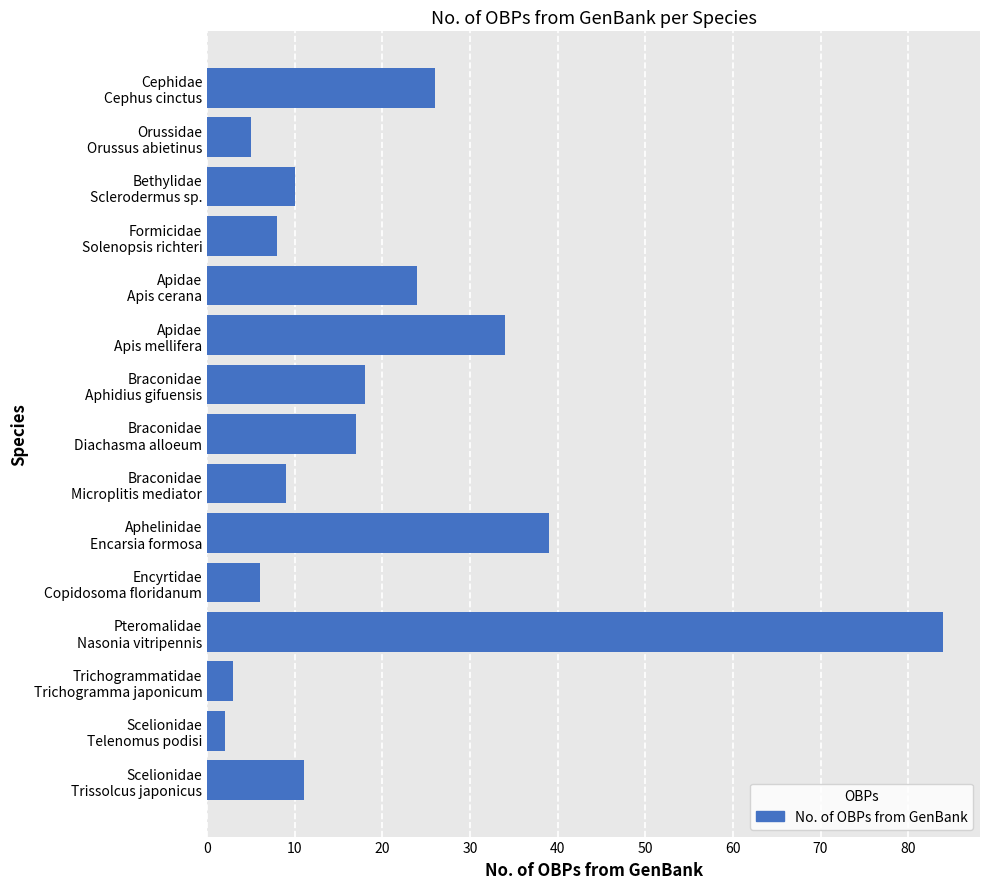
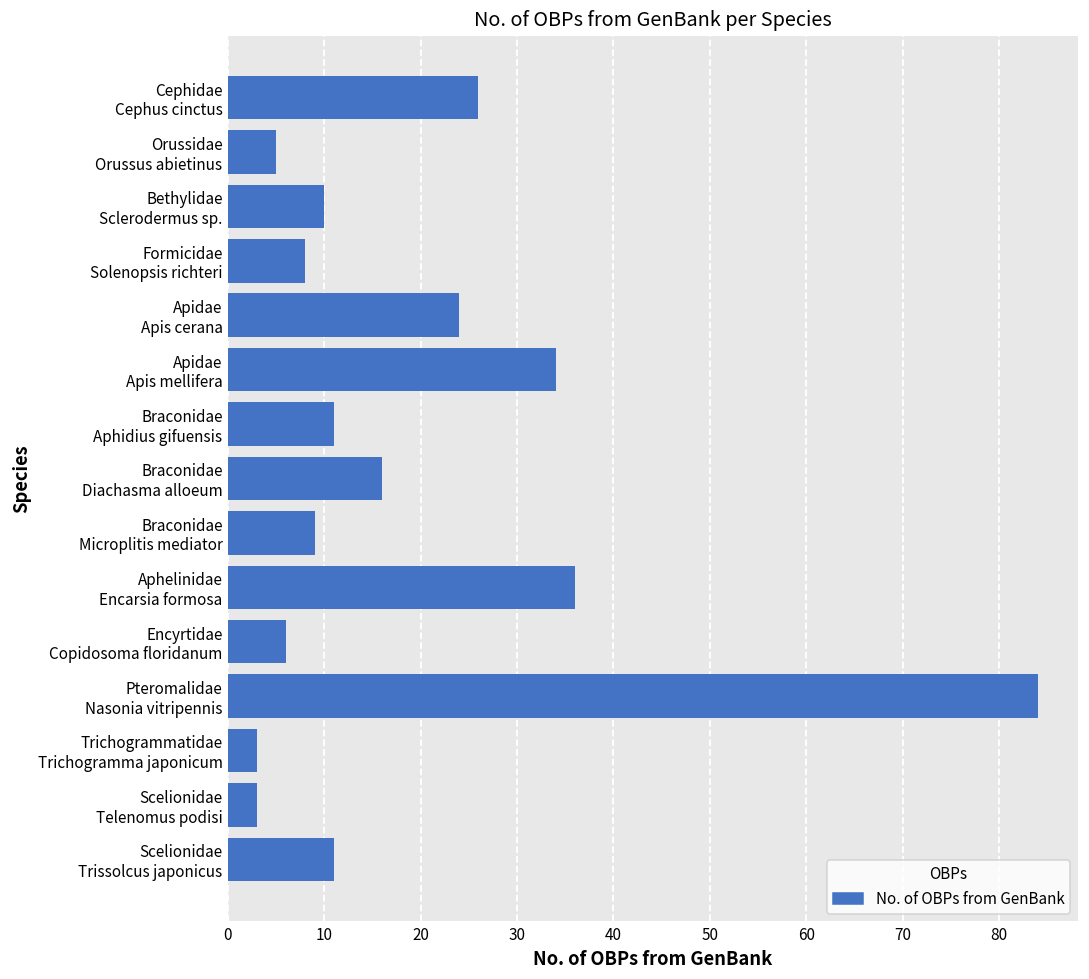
  {
    "Cephidae Cephus cinctus": 26,
    "Orussidae Orussus abietinus": 5,
    "Bethylidae Sclerodermus sp.": 10,
    "Formicidae Solenopsis richteri": 8,
    "Apidae Apis cerana": 24,
    "Apidae Apis mellifera": 34,
-   "Braconidae Aphidius gifuensis": 18,
-   "Braconidae Diachasma alloeum": 17,
+   "Braconidae Aphidius gifuensis": 11,
+   "Braconidae Diachasma alloeum": 16,
    "Braconidae Microplitis mediator": 9,
-   "Aphelinidae Encarsia formosa": 39,
+   "Aphelinidae Encarsia formosa": 36,
    "Encyrtidae Copidosoma floridanum": 6,
    "Pteromalidae Nasonia vitripennis": 84,
    "Trichogrammatidae Trichogramma japonicum": 3,
-   "Scelionidae Telenomus podisi": 2,
+   "Scelionidae Telenomus podisi": 3,
    "Scelionidae Trissolcus japonicus": 11
  }
